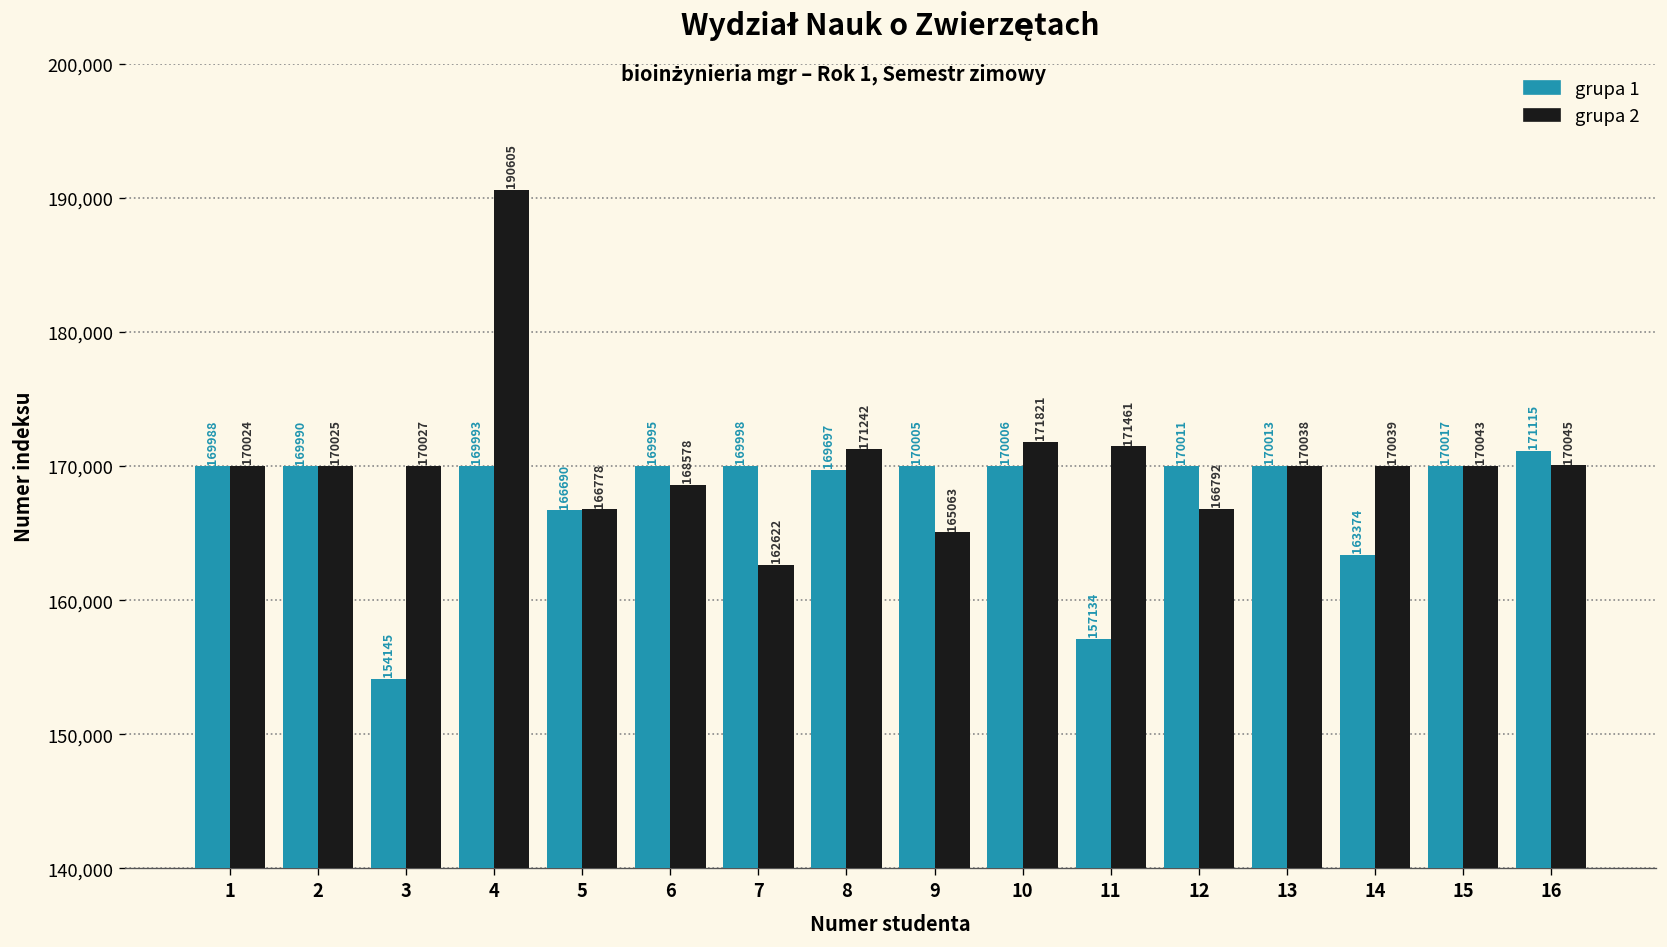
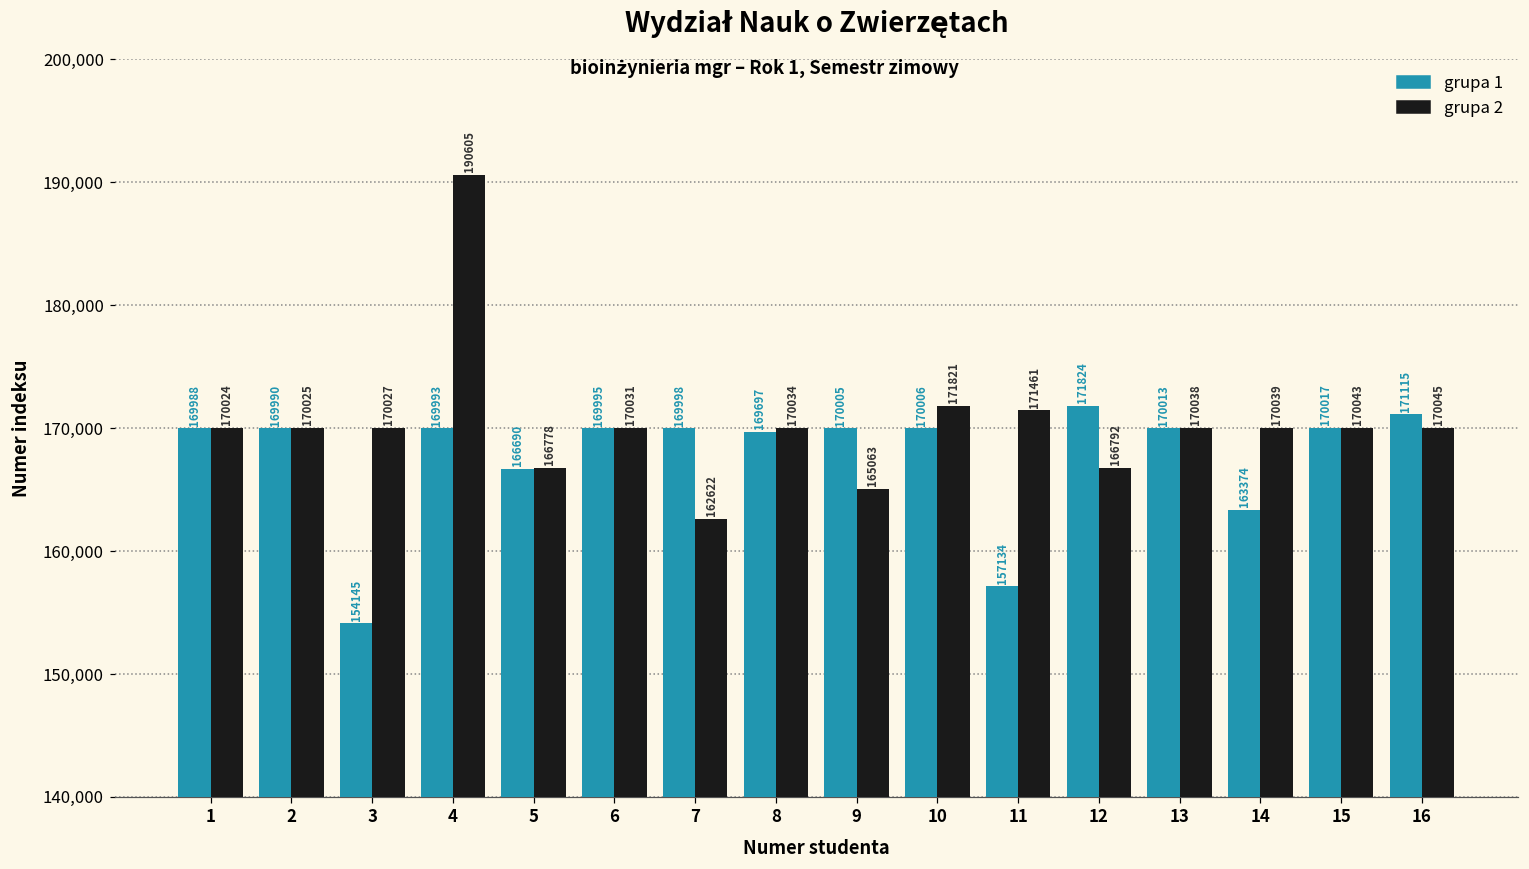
  {
    "grupa 1": {
      "1": 169988,
      "2": 169990,
      "3": 154145,
      "4": 169993,
      "5": 166690,
      "6": 169995,
      "7": 169998,
      "8": 169697,
      "9": 170005,
      "10": 170006,
      "11": 157134,
-     "12": 170011,
+     "12": 171824,
      "13": 170013,
      "14": 163374,
      "15": 170017,
      "16": 171115
    },
    "grupa 2": {
      "1": 170024,
      "2": 170025,
      "3": 170027,
      "4": 190605,
      "5": 166778,
-     "6": 168578,
+     "6": 170031,
      "7": 162622,
-     "8": 171242,
+     "8": 170034,
      "9": 165063,
      "10": 171821,
      "11": 171461,
      "12": 166792,
      "13": 170038,
      "14": 170039,
      "15": 170043,
      "16": 170045
    }
  }
